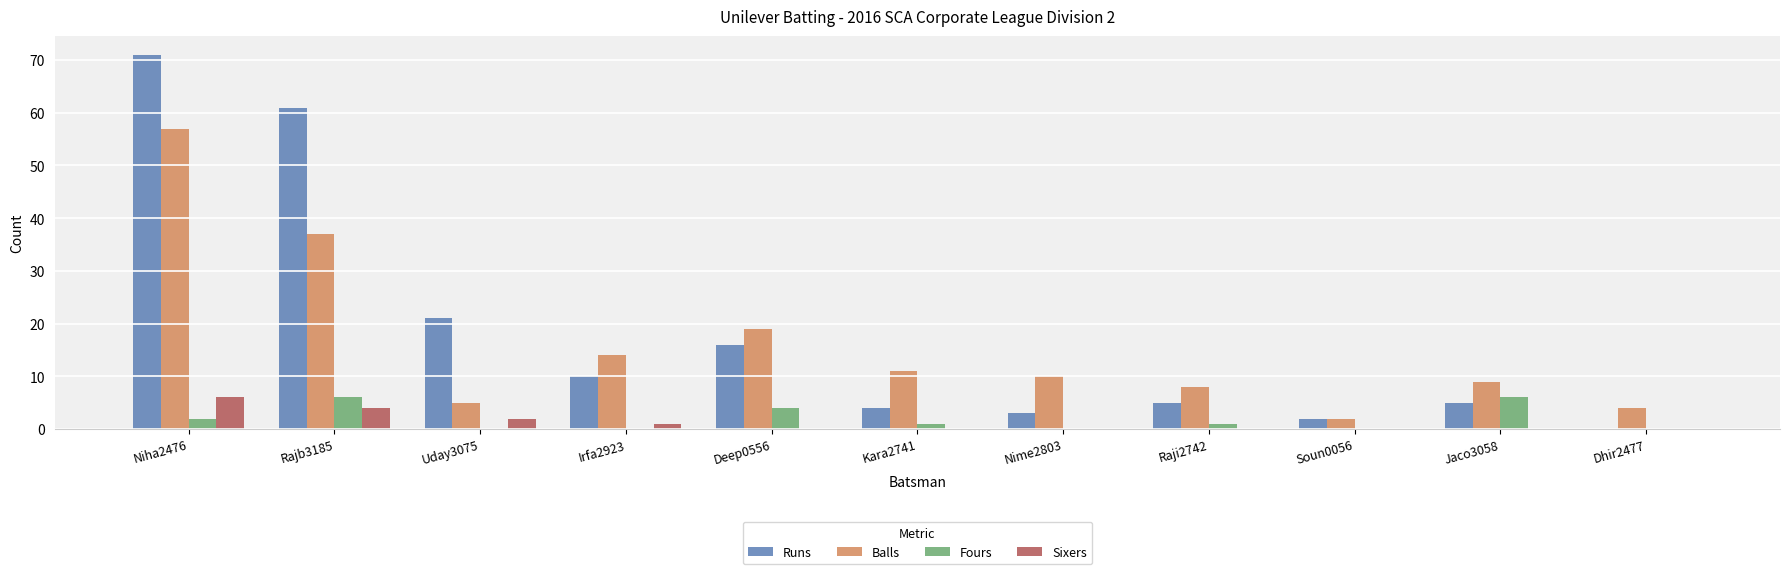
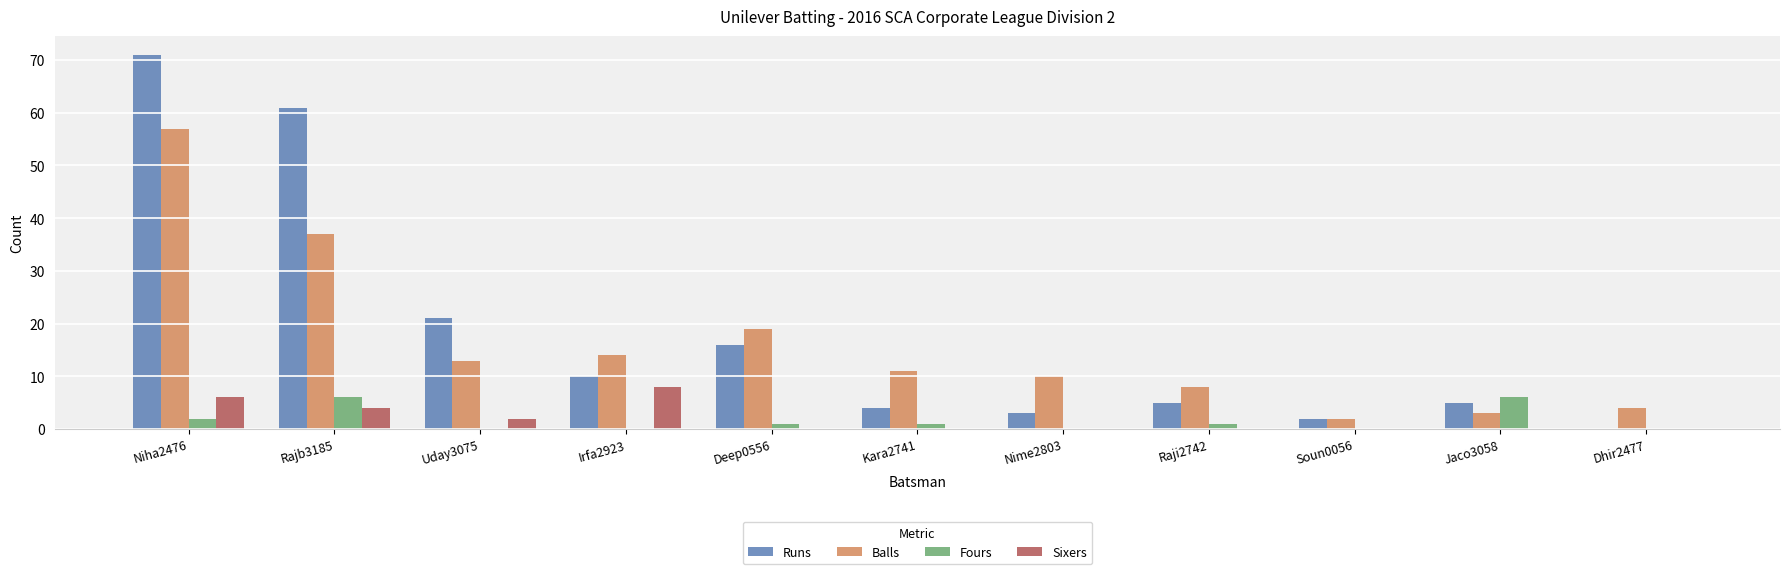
  {
    "Runs": {
      "Niha2476": 71,
      "Rajb3185": 61,
      "Uday3075": 21,
      "Irfa2923": 10,
      "Deep0556": 16,
      "Kara2741": 4,
      "Nime2803": 3,
      "Raji2742": 5,
      "Soun0056": 2,
      "Jaco3058": 5,
      "Dhir2477": 0
    },
    "Balls": {
      "Niha2476": 57,
      "Rajb3185": 37,
-     "Uday3075": 5,
+     "Uday3075": 13,
      "Irfa2923": 14,
      "Deep0556": 19,
      "Kara2741": 11,
      "Nime2803": 10,
      "Raji2742": 8,
      "Soun0056": 2,
-     "Jaco3058": 9,
+     "Jaco3058": 3,
      "Dhir2477": 4
    },
    "Fours": {
      "Niha2476": 2,
      "Rajb3185": 6,
      "Uday3075": 0,
      "Irfa2923": 0,
-     "Deep0556": 4,
+     "Deep0556": 1,
      "Kara2741": 1,
      "Nime2803": 0,
      "Raji2742": 1,
      "Soun0056": 0,
      "Jaco3058": 6,
      "Dhir2477": 0
    },
    "Sixers": {
      "Niha2476": 6,
      "Rajb3185": 4,
      "Uday3075": 2,
-     "Irfa2923": 1,
+     "Irfa2923": 8,
      "Deep0556": 0,
      "Kara2741": 0,
      "Nime2803": 0,
      "Raji2742": 0,
      "Soun0056": 0,
      "Jaco3058": 0,
      "Dhir2477": 0
    }
  }
